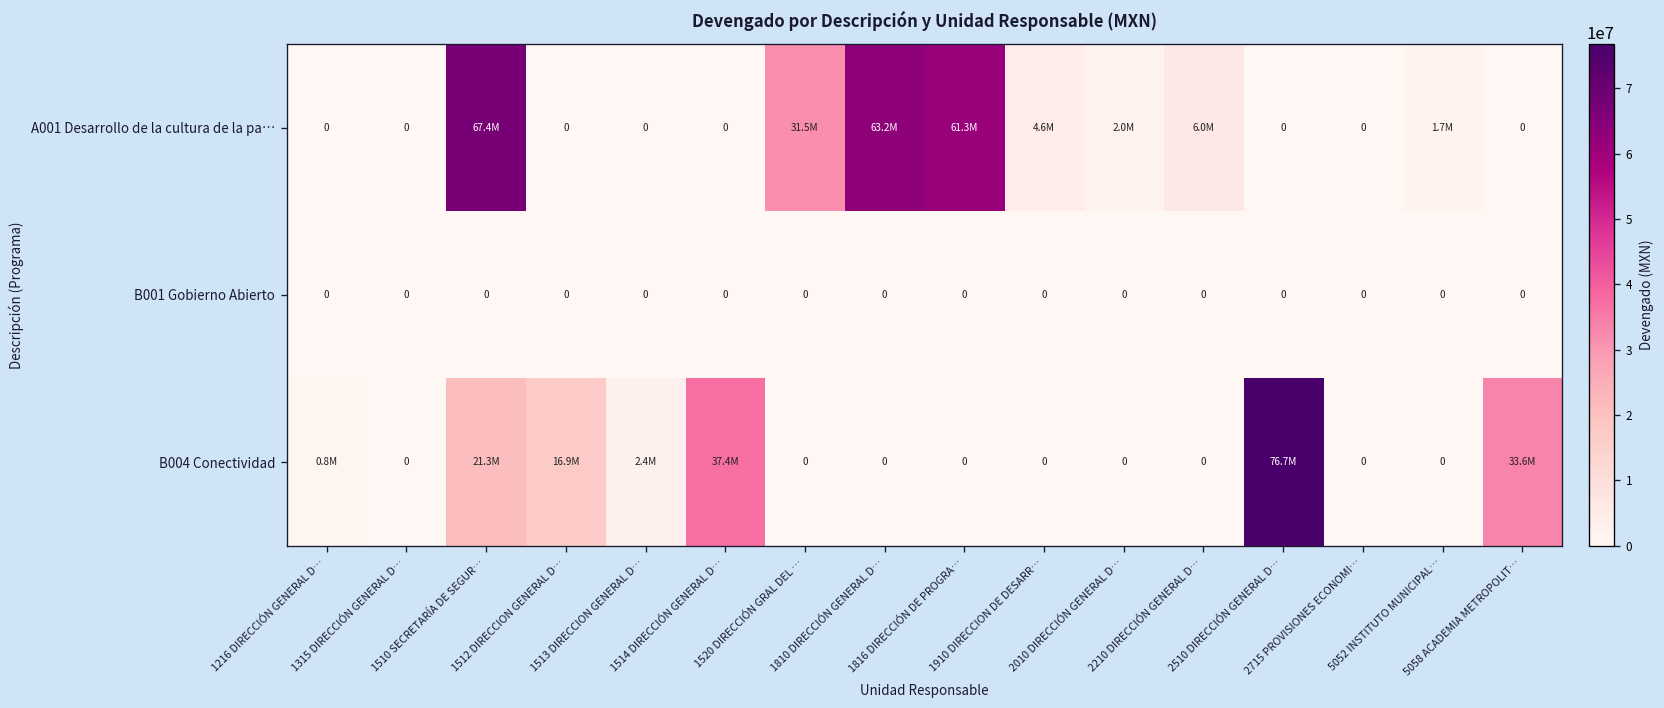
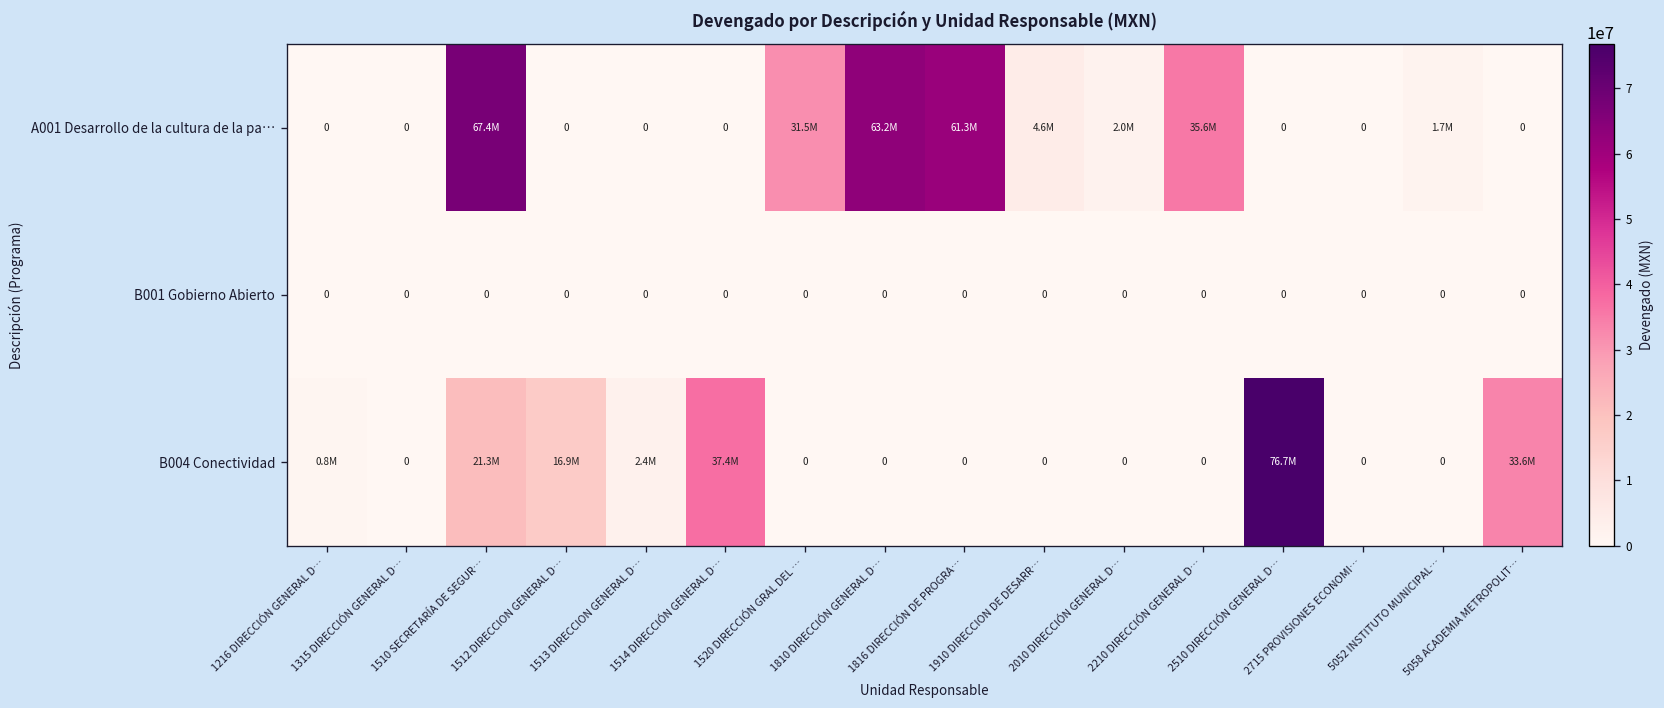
  {
    "A001 Desarrollo de la cultura de la pa…": {
      "1216 DIRECCIÓN GENERAL D…": "0",
      "1315 DIRECCIÓN GENERAL D…": "0",
      "1510 SECRETARÍA DE SEGUR…": "67.4M",
      "1512 DIRECCION GENERAL D…": "0",
      "1513 DIRECCION GENERAL D…": "0",
      "1514 DIRECCIÓN GENERAL D…": "0",
      "1520 DIRECCIÓN GRAL DEL …": "31.5M",
      "1810 DIRECCIÓN GENERAL D…": "63.2M",
      "1816 DIRECCIÓN DE PROGRA…": "61.3M",
      "1910 DIRECCION DE DESARR…": "4.6M",
      "2010 DIRECCIÓN GENERAL D…": "2.0M",
-     "2210 DIRECCIÓN GENERAL D…": "6.0M",
+     "2210 DIRECCIÓN GENERAL D…": "35.6M",
      "2510 DIRECCIÓN GENERAL D…": "0",
      "2715 PROVISIONES ECONOMI…": "0",
      "5052 INSTITUTO MUNICIPAL…": "1.7M",
      "5058 ACADEMIA METROPOLIT…": "0"
    },
    "B001 Gobierno Abierto": {
      "1216 DIRECCIÓN GENERAL D…": "0",
      "1315 DIRECCIÓN GENERAL D…": "0",
      "1510 SECRETARÍA DE SEGUR…": "0",
      "1512 DIRECCION GENERAL D…": "0",
      "1513 DIRECCION GENERAL D…": "0",
      "1514 DIRECCIÓN GENERAL D…": "0",
      "1520 DIRECCIÓN GRAL DEL …": "0",
      "1810 DIRECCIÓN GENERAL D…": "0",
      "1816 DIRECCIÓN DE PROGRA…": "0",
      "1910 DIRECCION DE DESARR…": "0",
      "2010 DIRECCIÓN GENERAL D…": "0",
      "2210 DIRECCIÓN GENERAL D…": "0",
      "2510 DIRECCIÓN GENERAL D…": "0",
      "2715 PROVISIONES ECONOMI…": "0",
      "5052 INSTITUTO MUNICIPAL…": "0",
      "5058 ACADEMIA METROPOLIT…": "0"
    },
    "B004 Conectividad": {
      "1216 DIRECCIÓN GENERAL D…": "0.8M",
      "1315 DIRECCIÓN GENERAL D…": "0",
      "1510 SECRETARÍA DE SEGUR…": "21.3M",
      "1512 DIRECCION GENERAL D…": "16.9M",
      "1513 DIRECCION GENERAL D…": "2.4M",
      "1514 DIRECCIÓN GENERAL D…": "37.4M",
      "1520 DIRECCIÓN GRAL DEL …": "0",
      "1810 DIRECCIÓN GENERAL D…": "0",
      "1816 DIRECCIÓN DE PROGRA…": "0",
      "1910 DIRECCION DE DESARR…": "0",
      "2010 DIRECCIÓN GENERAL D…": "0",
      "2210 DIRECCIÓN GENERAL D…": "0",
      "2510 DIRECCIÓN GENERAL D…": "76.7M",
      "2715 PROVISIONES ECONOMI…": "0",
      "5052 INSTITUTO MUNICIPAL…": "0",
      "5058 ACADEMIA METROPOLIT…": "33.6M"
    }
  }
